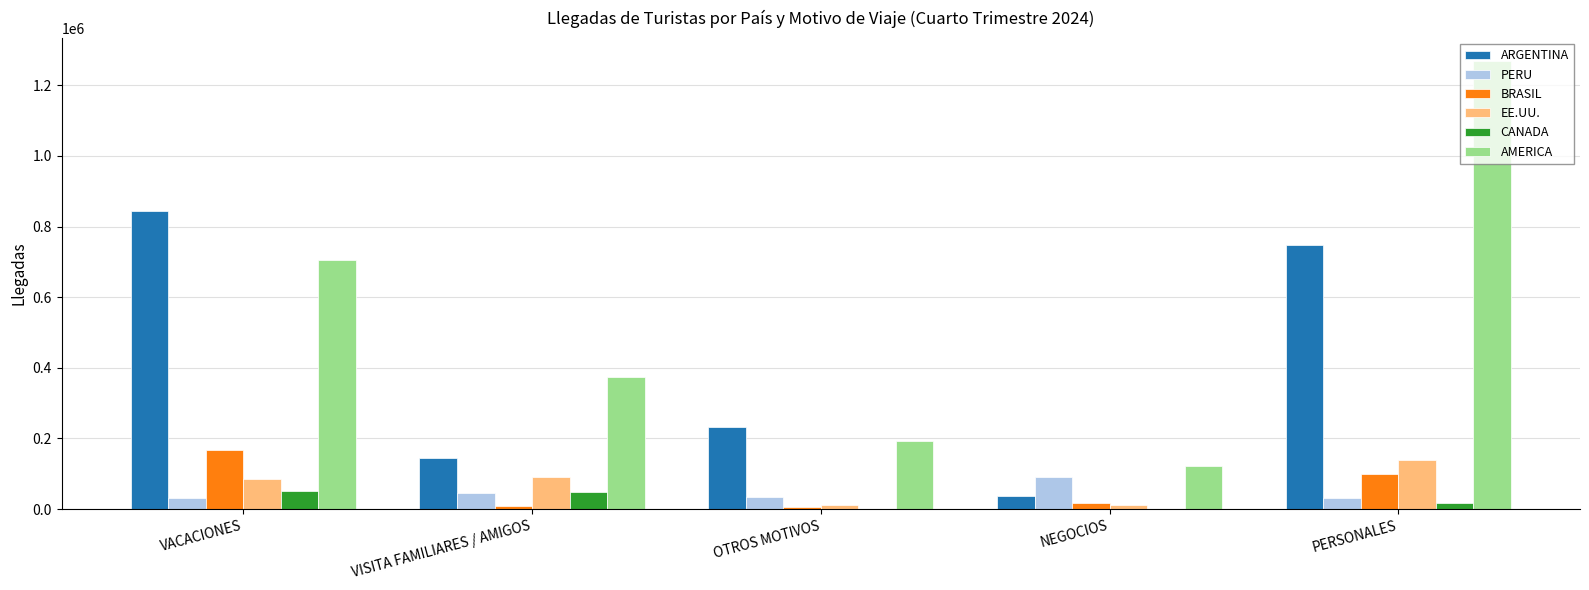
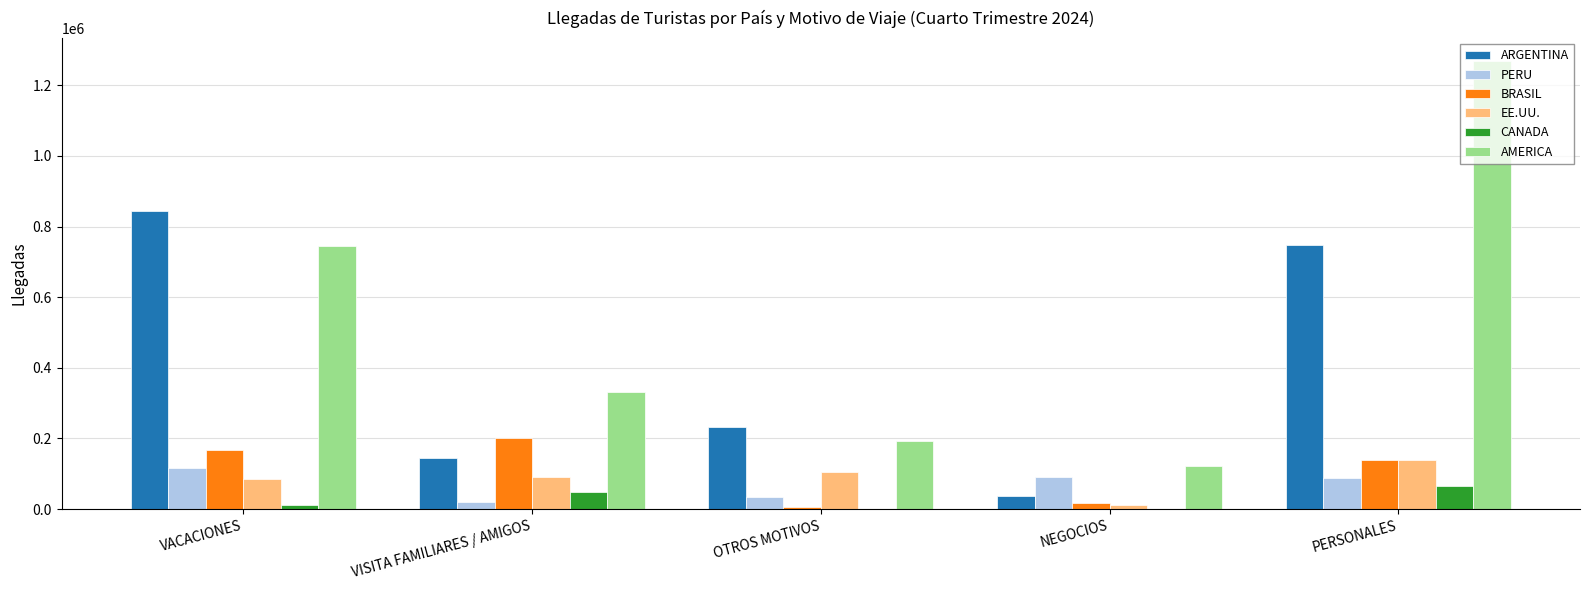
  {
    "ARGENTINA": {
      "VACACIONES": 840000,
      "VISITA FAMILIARES / AMIGOS": 140000,
      "OTROS MOTIVOS": 230000,
      "NEGOCIOS": 40000,
      "PERSONALES": 750000
    },
    "PERU": {
-     "VACACIONES": 30000,
-     "VISITA FAMILIARES / AMIGOS": 50000,
+     "VACACIONES": 120000,
+     "VISITA FAMILIARES / AMIGOS": 20000,
      "OTROS MOTIVOS": 30000,
      "NEGOCIOS": 90000,
-     "PERSONALES": 30000
+     "PERSONALES": 90000
    },
    "BRASIL": {
      "VACACIONES": 170000,
-     "VISITA FAMILIARES / AMIGOS": 10000,
+     "VISITA FAMILIARES / AMIGOS": 200000,
      "NEGOCIOS": 20000,
-     "PERSONALES": 100000
+     "PERSONALES": 140000
    },
    "EE.UU.": {
      "VACACIONES": 90000,
      "VISITA FAMILIARES / AMIGOS": 90000,
-     "OTROS MOTIVOS": 10000,
+     "OTROS MOTIVOS": 110000,
      "NEGOCIOS": 10000,
      "PERSONALES": 140000
    },
    "CANADA": {
-     "VACACIONES": 50000,
+     "VACACIONES": 10000,
      "VISITA FAMILIARES / AMIGOS": 50000,
      "OTROS MOTIVOS": 0,
      "NEGOCIOS": 0,
-     "PERSONALES": 20000
+     "PERSONALES": 70000
    },
    "AMERICA": {
-     "VACACIONES": 710000,
-     "VISITA FAMILIARES / AMIGOS": 370000,
+     "VACACIONES": 740000,
+     "VISITA FAMILIARES / AMIGOS": 330000,
      "OTROS MOTIVOS": 190000,
      "NEGOCIOS": 120000
    }
  }
